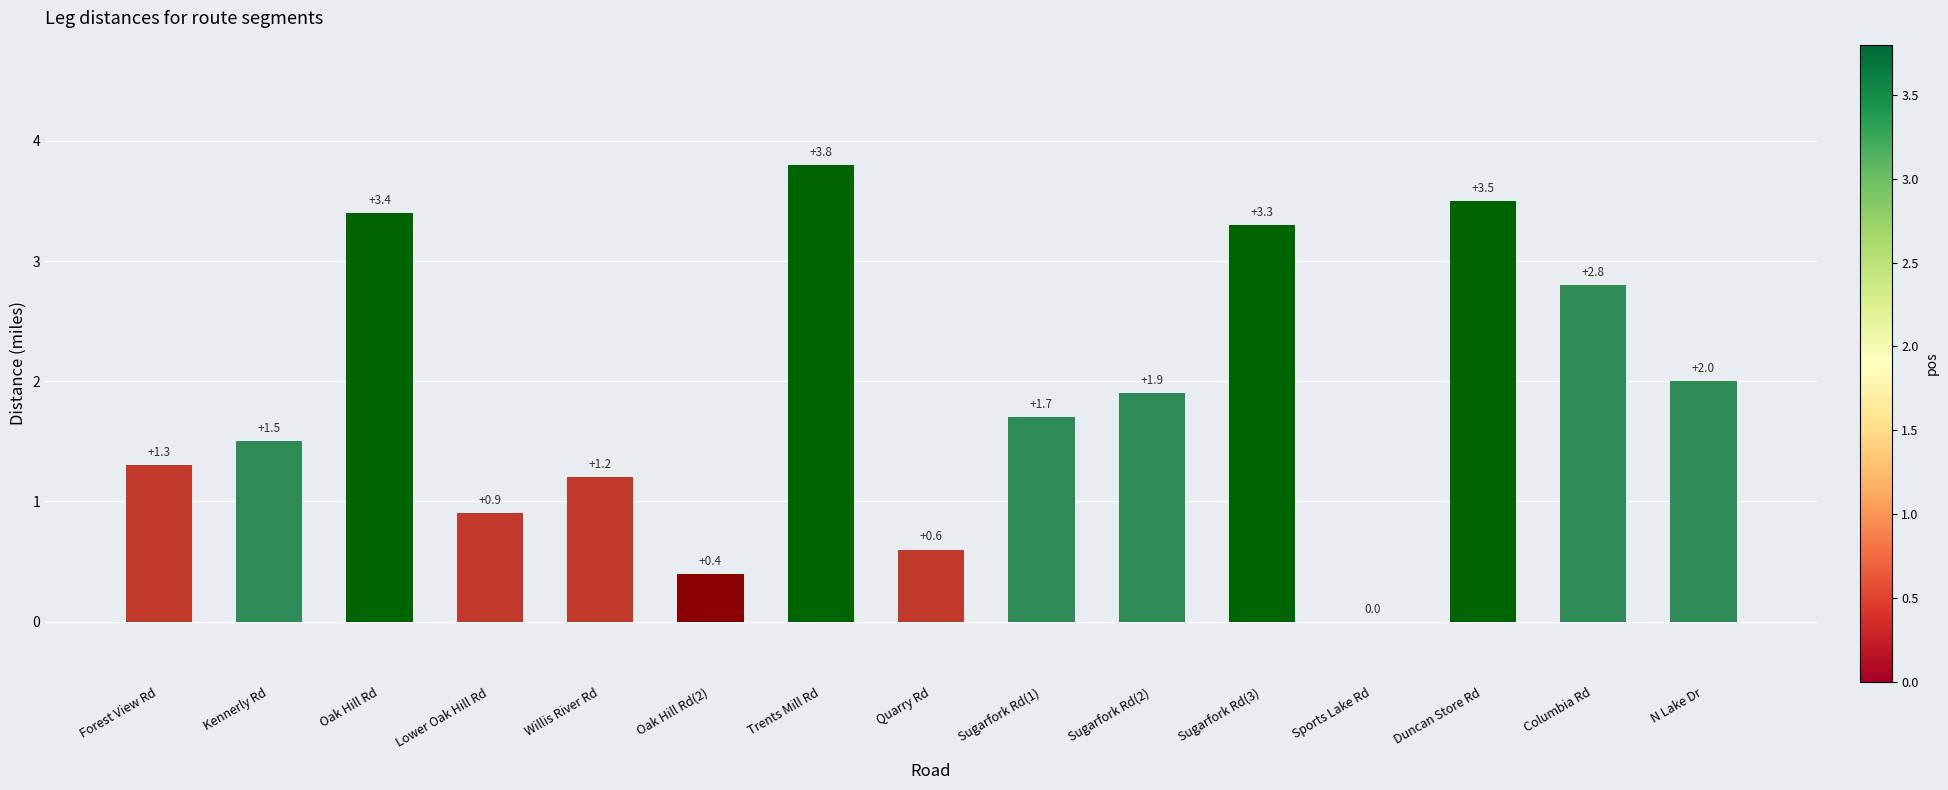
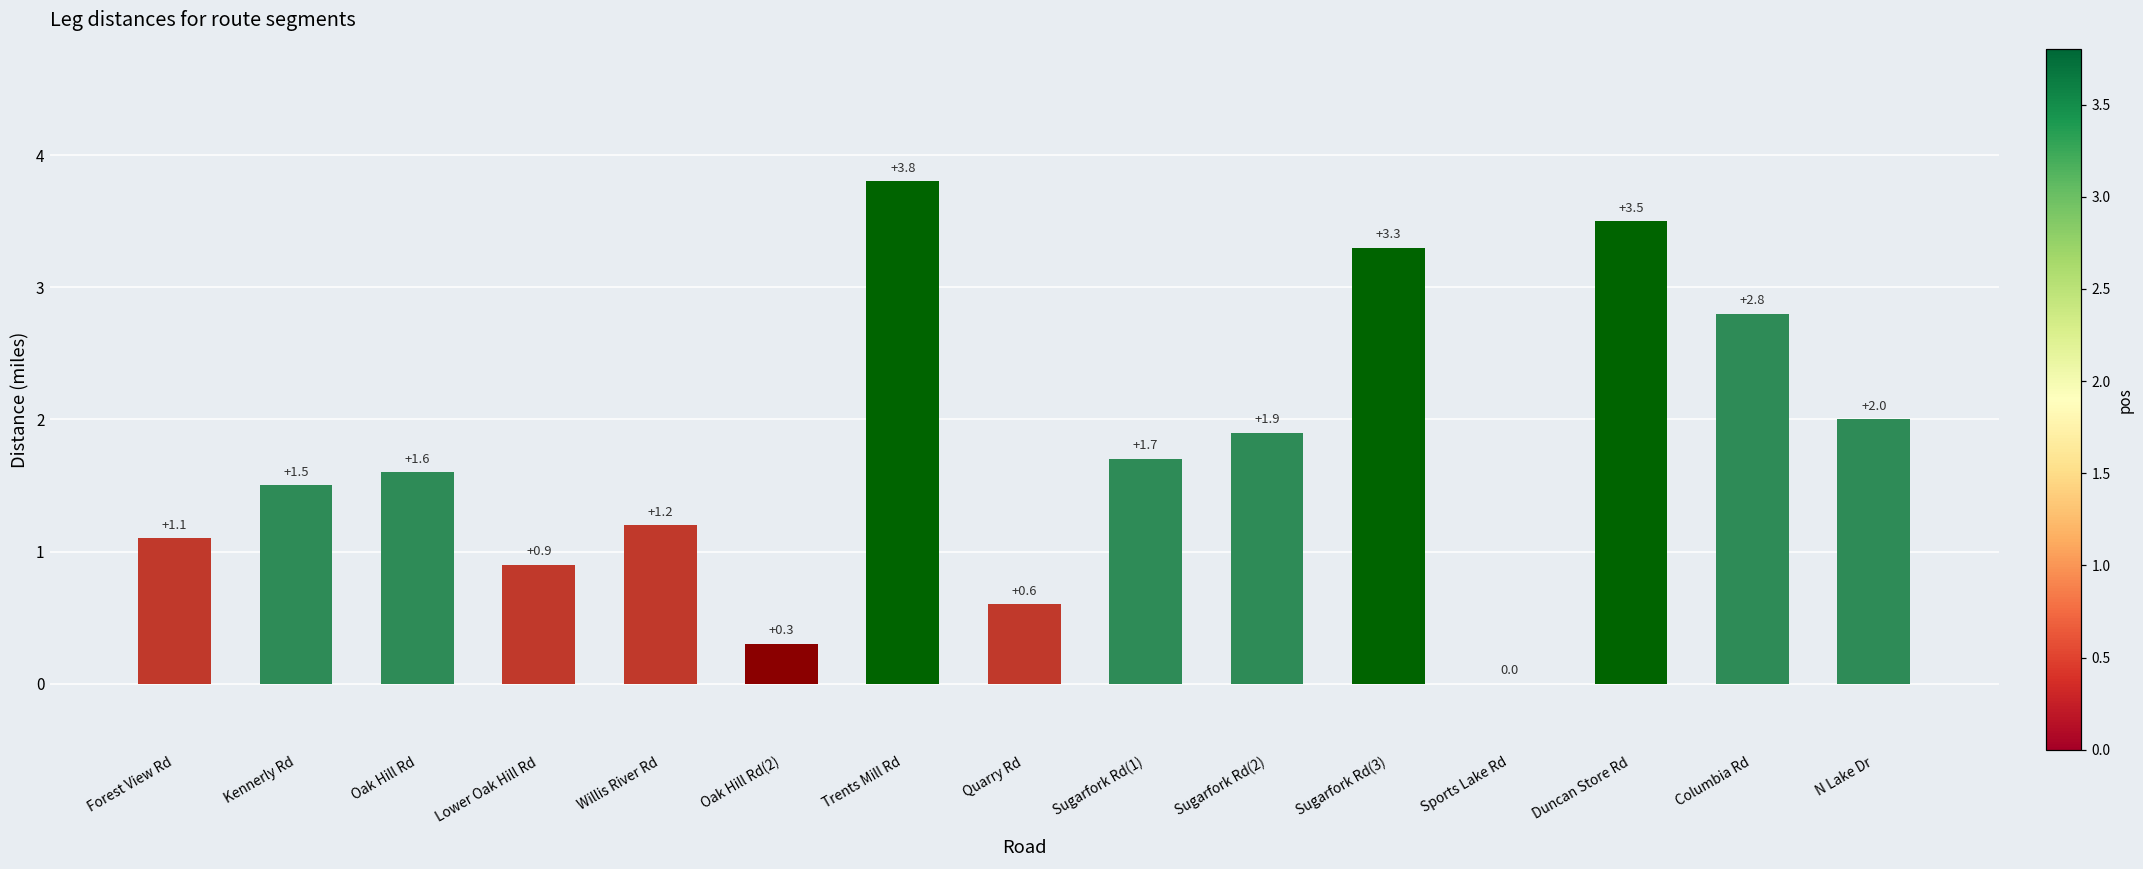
  {
-   "Forest View Rd": "+1.3",
+   "Forest View Rd": "+1.1",
    "Kennerly Rd": "+1.5",
-   "Oak Hill Rd": "+3.4",
+   "Oak Hill Rd": "+1.6",
    "Lower Oak Hill Rd": "+0.9",
    "Willis River Rd": "+1.2",
-   "Oak Hill Rd(2)": "+0.4",
+   "Oak Hill Rd(2)": "+0.3",
    "Trents Mill Rd": "+3.8",
    "Quarry Rd": "+0.6",
    "Sugarfork Rd(1)": "+1.7",
    "Sugarfork Rd(2)": "+1.9",
    "Sugarfork Rd(3)": "+3.3",
    "Sports Lake Rd": "0.0",
    "Duncan Store Rd": "+3.5",
    "Columbia Rd": "+2.8",
    "N Lake Dr": "+2.0"
  }
